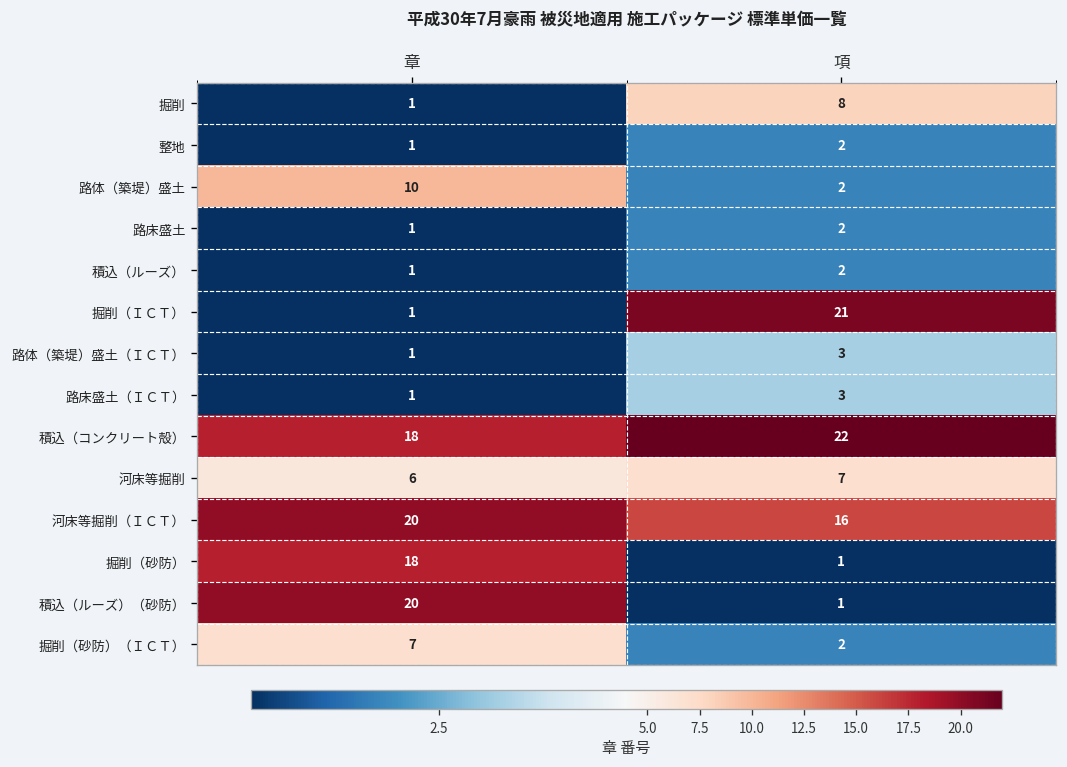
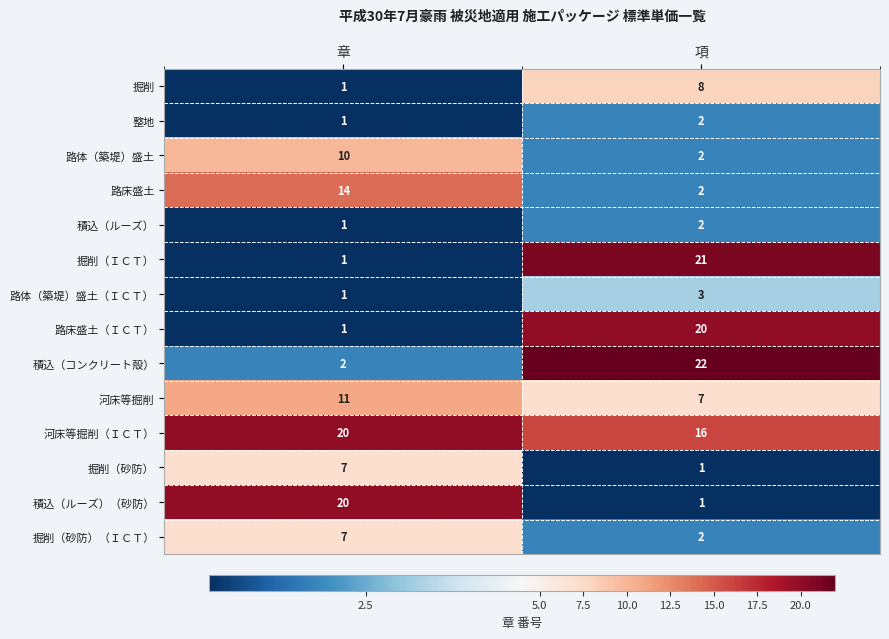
  {
    "掘削": {
      "章": 1,
      "項": 8
    },
    "整地": {
      "章": 1,
      "項": 2
    },
    "路体（築堤）盛土": {
      "章": 10,
      "項": 2
    },
    "路床盛土": {
-     "章": 1,
+     "章": 14,
      "項": 2
    },
    "積込（ルーズ）": {
      "章": 1,
      "項": 2
    },
    "掘削（ＩＣＴ）": {
      "章": 1,
      "項": 21
    },
    "路体（築堤）盛土（ＩＣＴ）": {
      "章": 1,
      "項": 3
    },
    "路床盛土（ＩＣＴ）": {
      "章": 1,
-     "項": 3
+     "項": 20
    },
    "積込（コンクリート殻）": {
-     "章": 18,
+     "章": 2,
      "項": 22
    },
    "河床等掘削": {
-     "章": 6,
+     "章": 11,
      "項": 7
    },
    "河床等掘削（ＩＣＴ）": {
      "章": 20,
      "項": 16
    },
    "掘削（砂防）": {
-     "章": 18,
+     "章": 7,
      "項": 1
    },
    "積込（ルーズ）（砂防）": {
      "章": 20,
      "項": 1
    },
    "掘削（砂防）（ＩＣＴ）": {
      "章": 7,
      "項": 2
    }
  }
